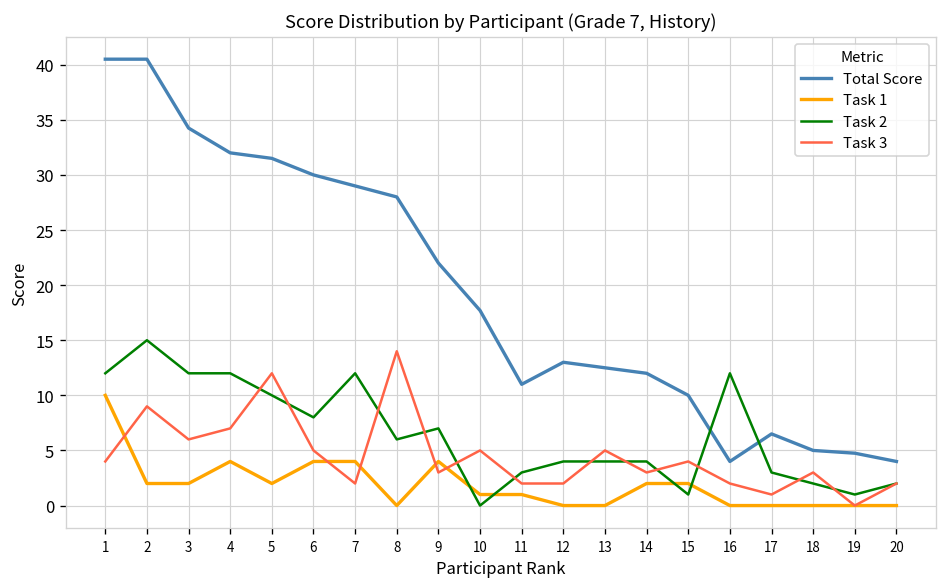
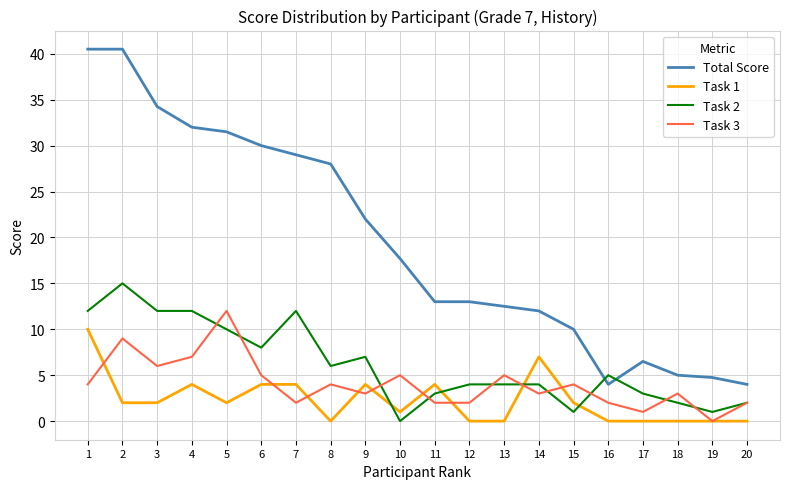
  {
    "Total Score": {
      "1": 41,
      "2": 41,
      "3": 34,
      "4": 32,
      "5": 32,
      "6": 30,
      "7": 29,
      "8": 28,
      "9": 22,
      "10": 18,
-     "11": 11,
+     "11": 13,
      "12": 13,
      "13": 13,
      "14": 12,
      "15": 10,
      "16": 4,
      "17": 7,
      "18": 5,
      "19": 5,
      "20": 4
    },
    "Task 1": {
      "1": 10,
      "2": 2,
      "3": 2,
      "4": 4,
      "5": 2,
      "6": 4,
      "7": 4,
      "8": 0,
      "9": 4,
      "10": 1,
-     "11": 1,
+     "11": 4,
      "12": 0,
      "13": 0,
-     "14": 2,
+     "14": 7,
      "15": 2,
      "16": 0,
      "17": 0,
      "18": 0,
      "20": 0
    },
    "Task 2": {
      "1": 12,
      "2": 15,
      "3": 12,
      "4": 12,
      "5": 10,
      "6": 8,
      "7": 12,
      "8": 6,
      "9": 7,
      "10": 0,
      "11": 3,
      "12": 4,
      "13": 4,
      "14": 4,
      "15": 1,
-     "16": 12,
+     "16": 5,
      "17": 3,
      "18": 2,
      "19": 1
    },
    "Task 3": {
      "1": 4,
      "2": 9,
      "3": 6,
      "4": 7,
      "5": 12,
      "6": 5,
      "7": 2,
-     "8": 14,
+     "8": 4,
      "9": 3,
      "10": 5,
      "11": 2,
      "12": 2,
      "13": 5,
      "14": 3,
      "15": 4,
      "16": 2,
      "17": 1,
      "18": 3
    }
  }
